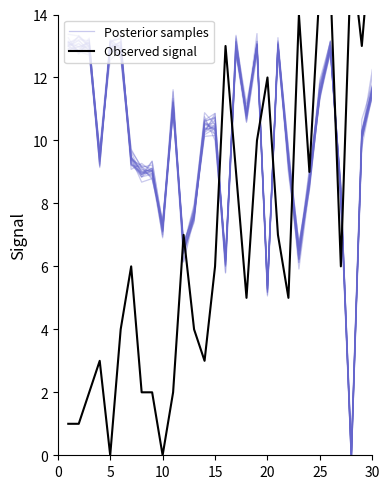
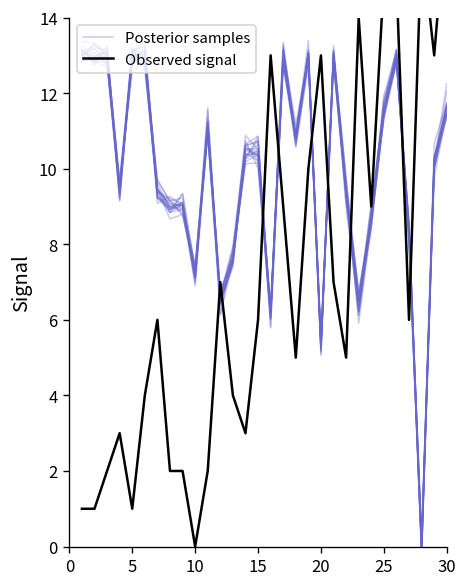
  {
    "Observed signal": {
-     "5": 0,
+     "5": 1,
      "10": 0,
      "15": 6,
-     "20": 12
+     "20": 13
    }
  }
